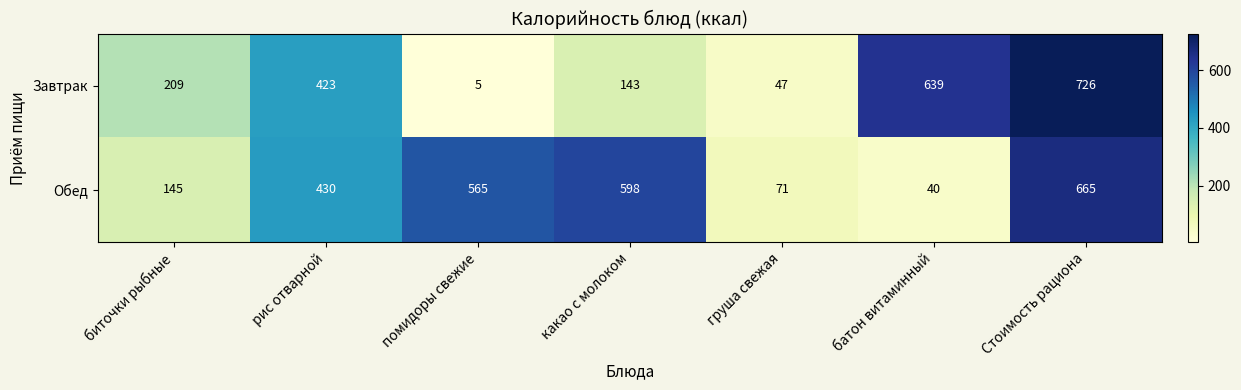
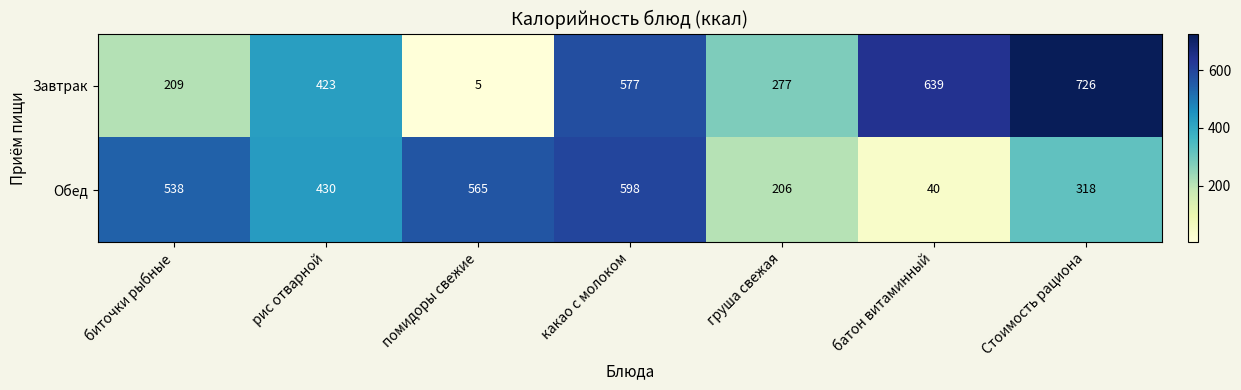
  {
    "Завтрак": {
      "биточки рыбные": 209,
      "рис отварной": 423,
      "помидоры свежие": 5,
-     "какао с молоком": 143,
-     "груша свежая": 47,
+     "какао с молоком": 577,
+     "груша свежая": 277,
      "батон витаминный": 639,
      "Стоимость рациона": 726
    },
    "Обед": {
-     "биточки рыбные": 145,
+     "биточки рыбные": 538,
      "рис отварной": 430,
      "помидоры свежие": 565,
      "какао с молоком": 598,
-     "груша свежая": 71,
+     "груша свежая": 206,
      "батон витаминный": 40,
-     "Стоимость рациона": 665
+     "Стоимость рациона": 318
    }
  }
